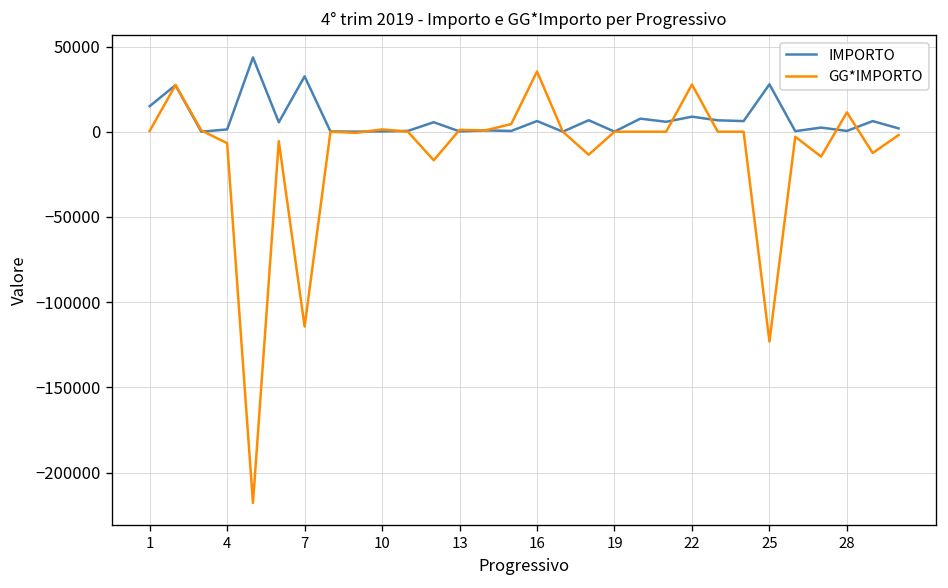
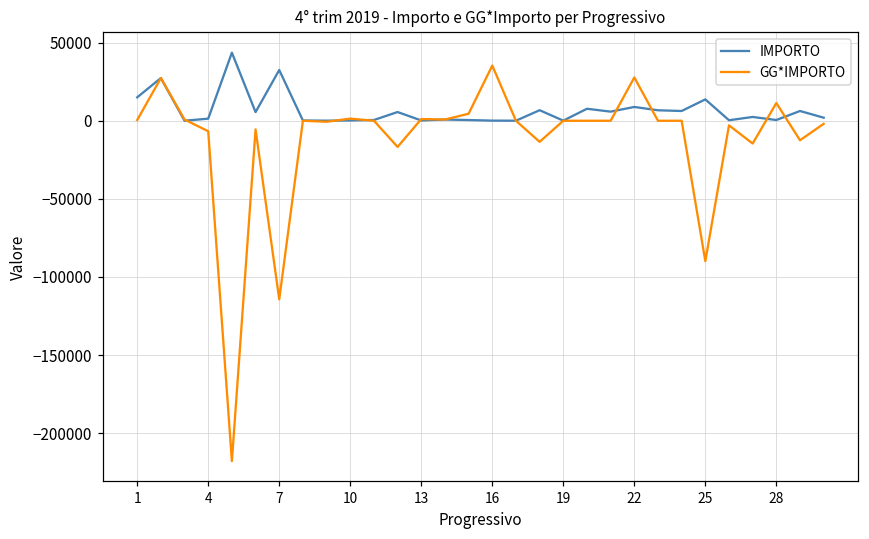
  {
    "IMPORTO": {
      "1": 15000,
      "4": 1000,
      "7": 32000,
-     "16": 6000,
+     "16": 0,
      "22": 9000,
-     "25": 28000,
+     "25": 14000,
      "28": 0
    },
    "GG*IMPORTO": {
      "1": 0,
      "4": -7000,
      "7": -114000,
      "16": 35000,
      "22": 28000,
-     "25": -123000,
+     "25": -90000,
      "28": 11000
    }
  }
